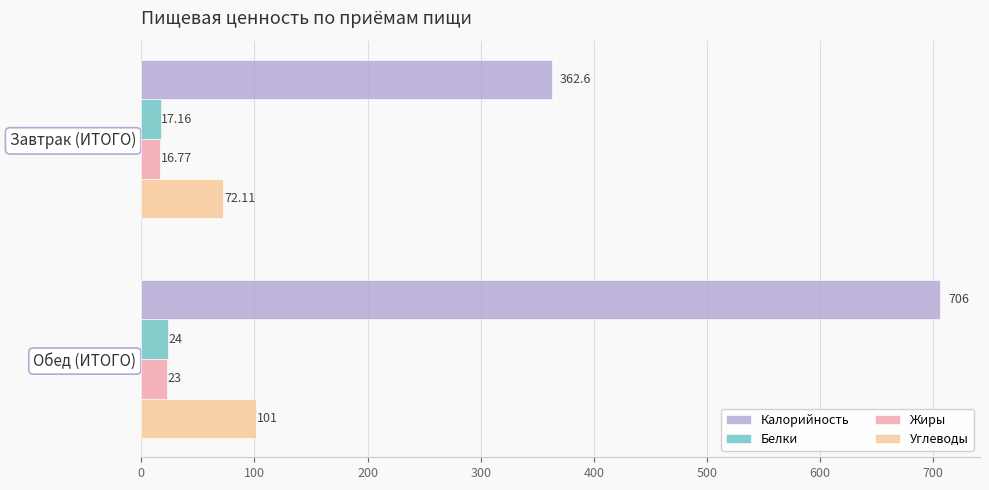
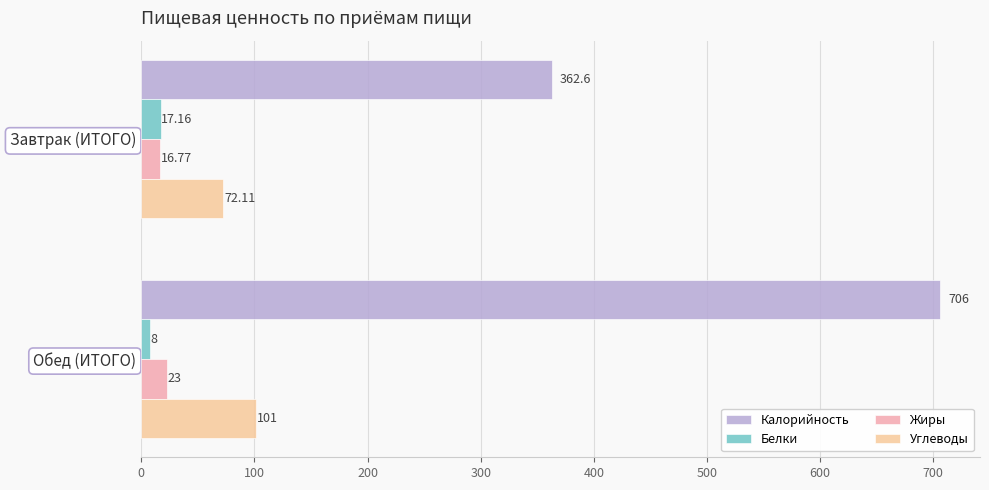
  {
    "Калорийность": {
      "Завтрак (ИТОГО)": 362.6,
      "Обед (ИТОГО)": 706
    },
    "Белки": {
      "Завтрак (ИТОГО)": 17.16,
-     "Обед (ИТОГО)": 24
+     "Обед (ИТОГО)": 8
    }
  }
